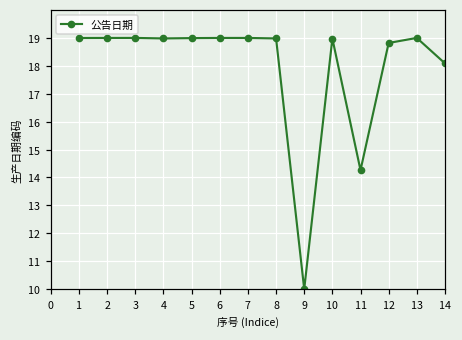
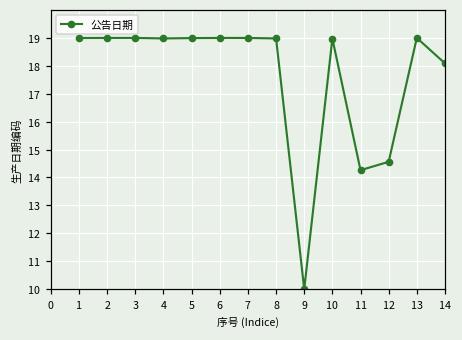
  {
    "1": 19.0,
    "2": 19.0,
    "3": 19.0,
    "4": 19.0,
    "5": 19.0,
    "6": 19.0,
    "7": 19.0,
    "8": 19.0,
    "9": 10.0,
    "10": 19.0,
    "11": 14.3,
-   "12": 18.8,
+   "12": 14.6,
    "13": 19.0,
    "14": 18.1
  }
